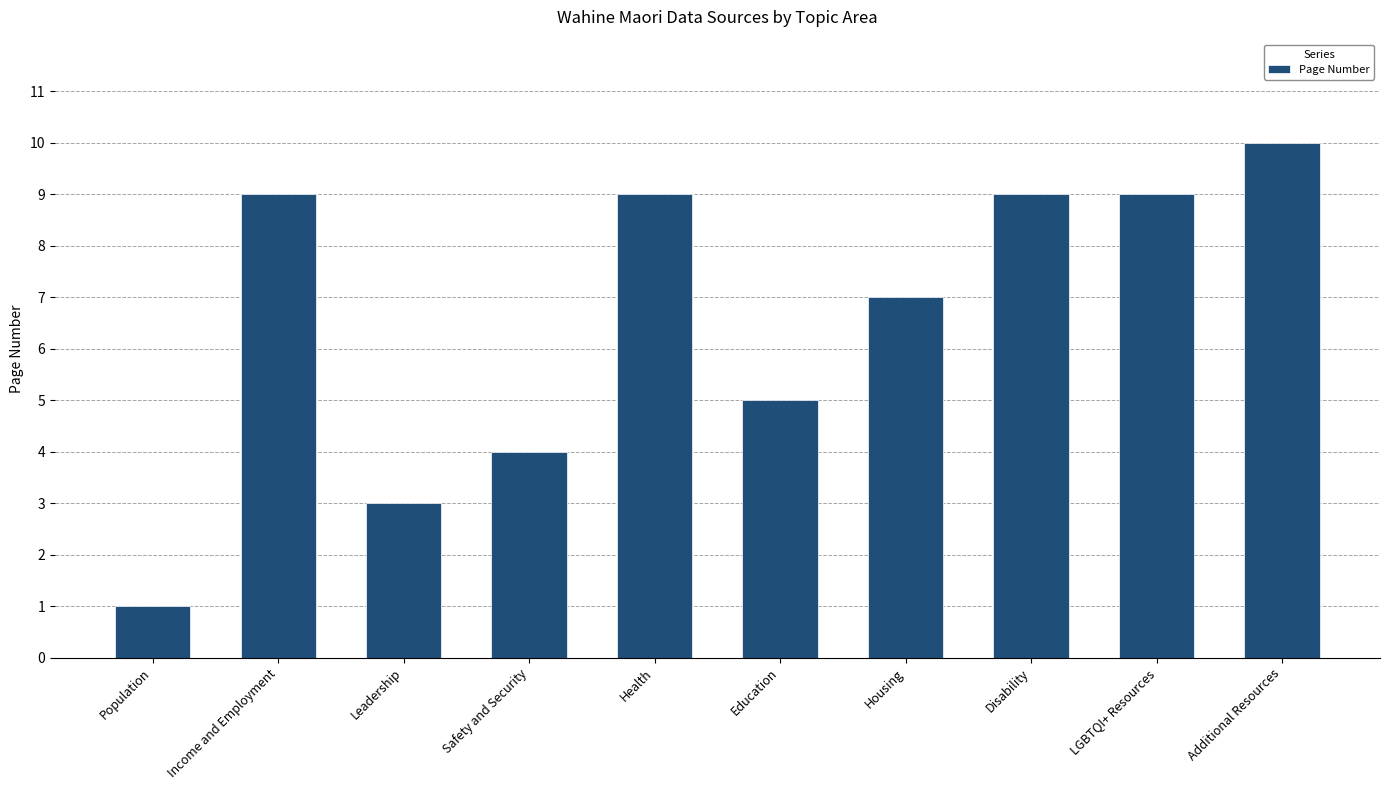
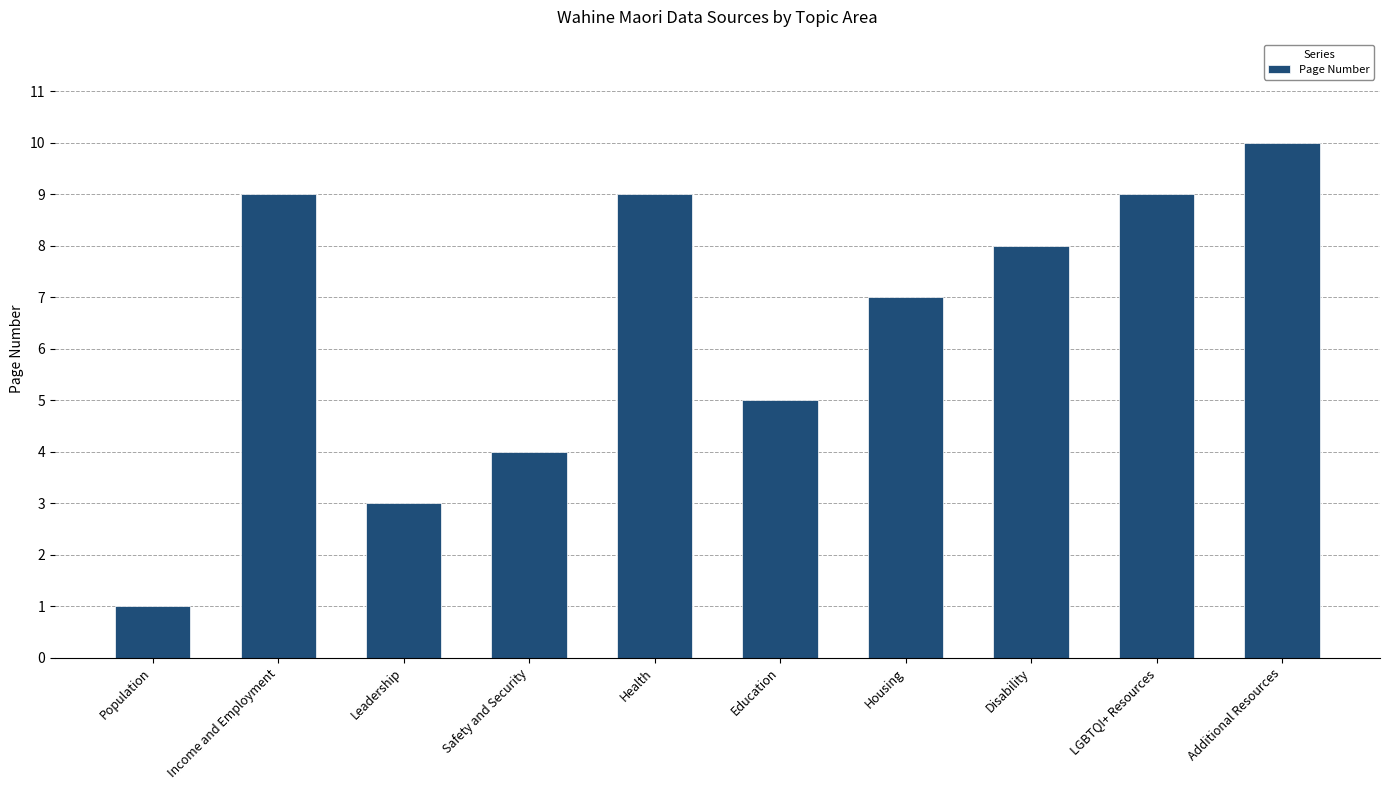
  {
    "Population": 1,
    "Income and Employment": 9,
    "Leadership": 3,
    "Safety and Security": 4,
    "Health": 9,
    "Education": 5,
    "Housing": 7,
-   "Disability": 9,
+   "Disability": 8,
    "LGBTQI+ Resources": 9,
    "Additional Resources": 10
  }
